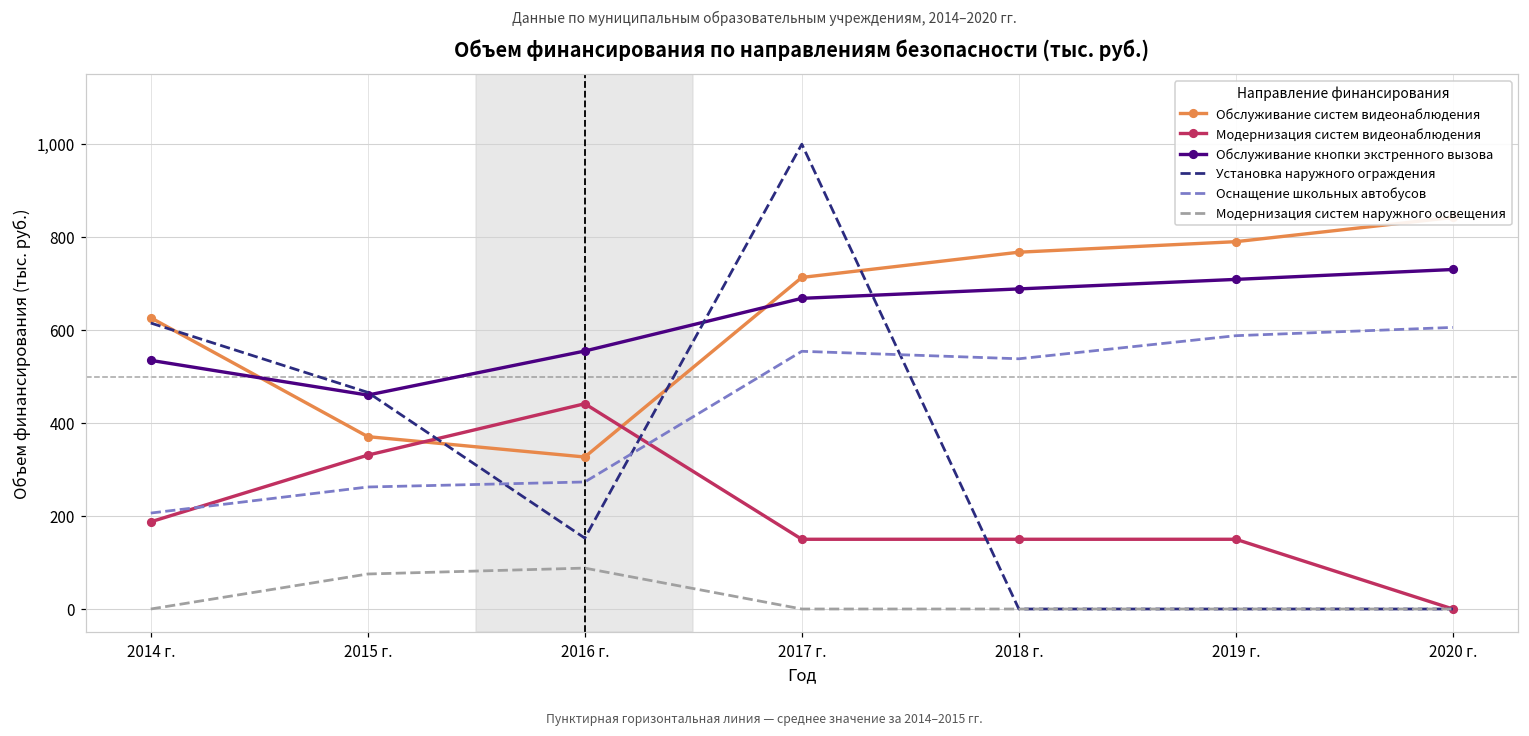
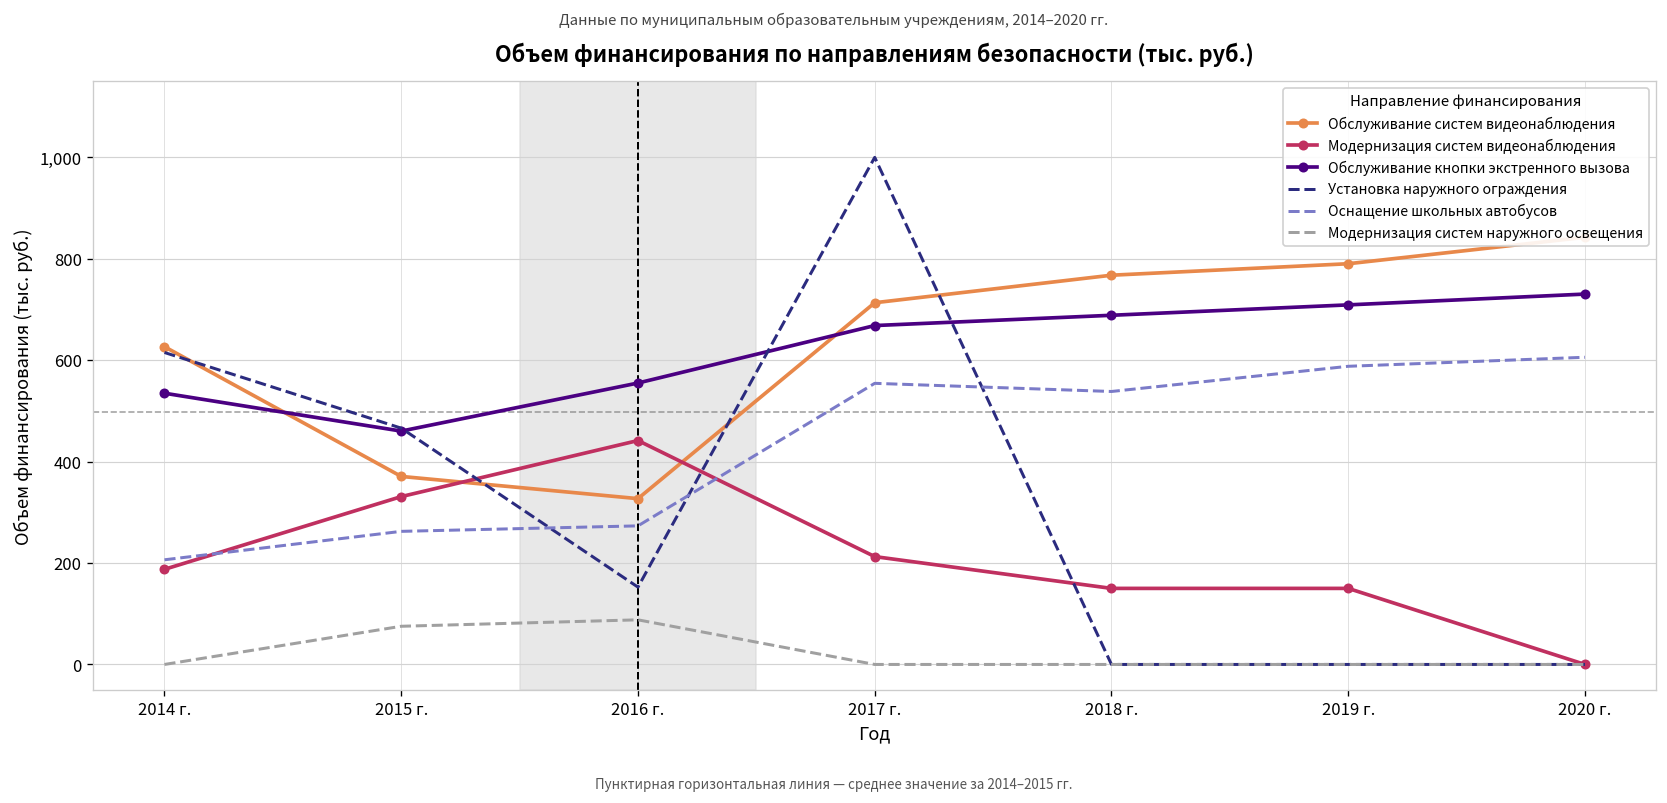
  {
    "Обслуживание систем видеонаблюдения": {
      "2014 г.": 630,
      "2015 г.": 370,
      "2017 г.": 710,
      "2018 г.": 770,
      "2019 г.": 790
    },
    "Модернизация систем видеонаблюдения": {
      "2014 г.": 190,
      "2015 г.": 330,
-     "2017 г.": 150,
+     "2017 г.": 210,
      "2018 г.": 150,
      "2019 г.": 150
    },
    "Оснащение школьных автобусов": {
      "2014 г.": 210,
      "2015 г.": 260,
      "2017 г.": 550,
      "2018 г.": 540,
      "2019 г.": 590,
      "2020 г.": 610
    },
    "Модернизация систем наружного освещения": {
      "2014 г.": 0,
      "2015 г.": 80,
      "2017 г.": 0
    }
  }
